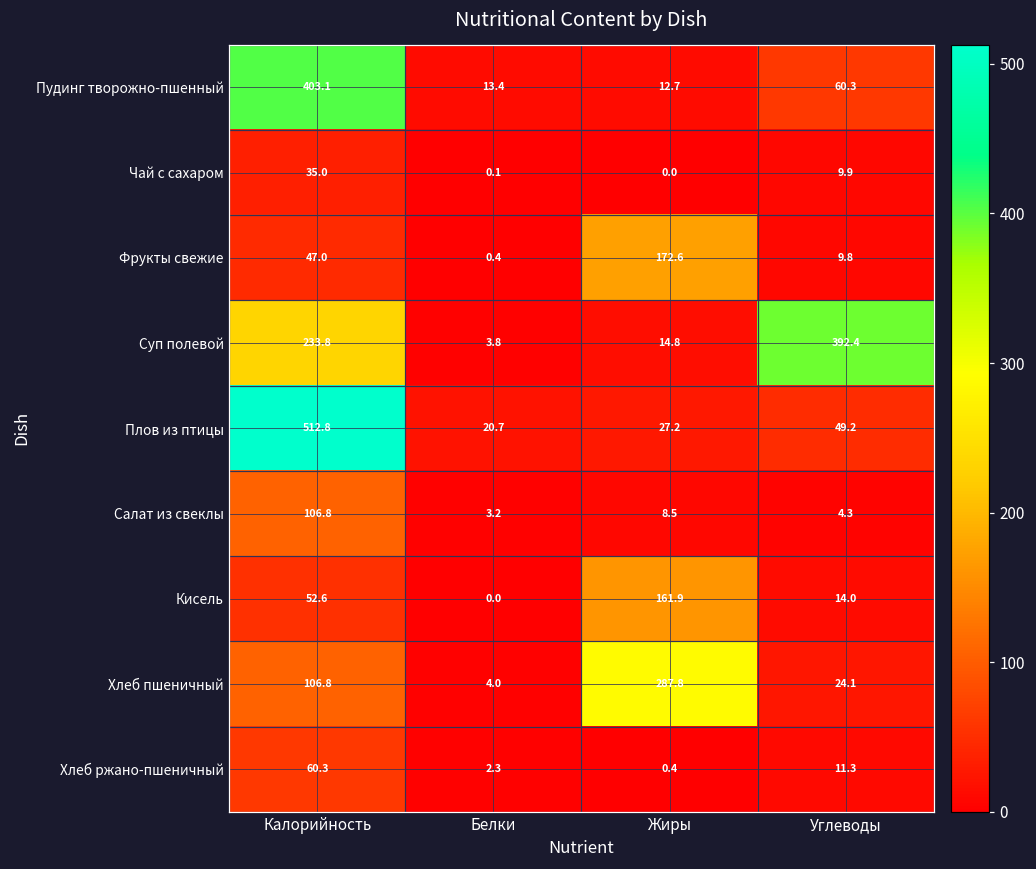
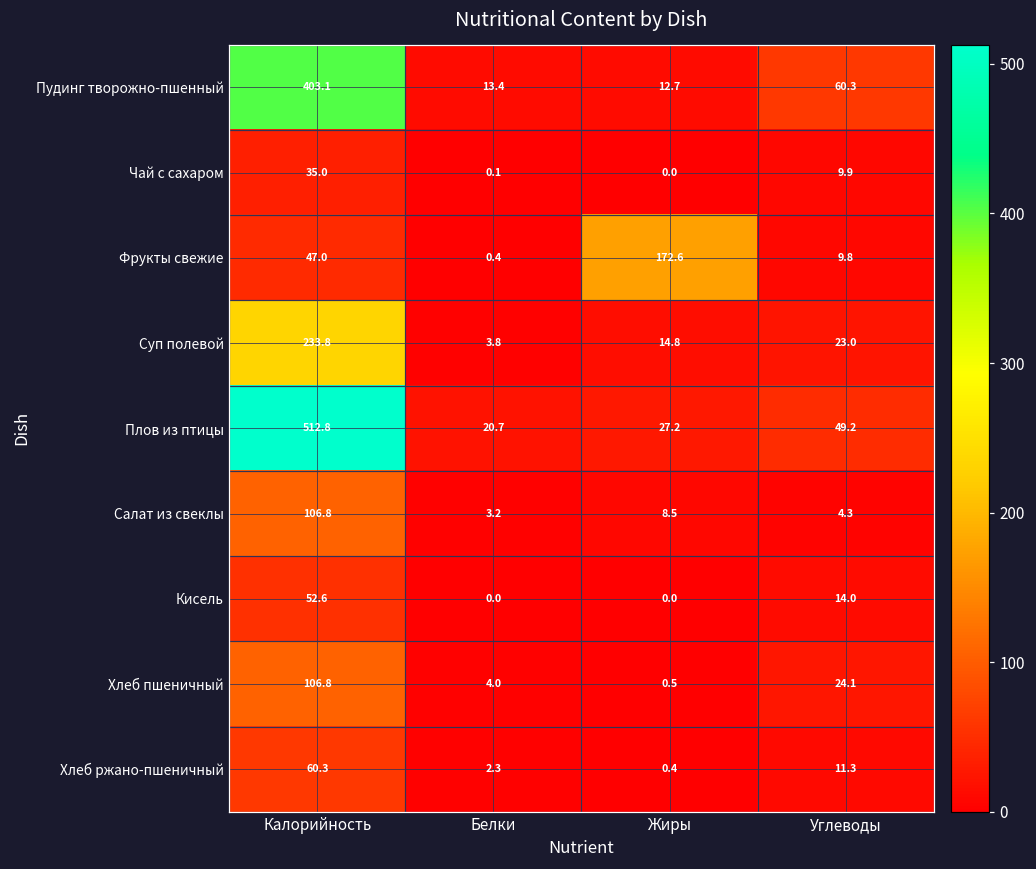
  {
    "Пудинг творожно-пшенный": {
      "Калорийность": 403.1,
      "Белки": 13.4,
      "Жиры": 12.7,
      "Углеводы": 60.3
    },
    "Чай с сахаром": {
      "Калорийность": 35.0,
      "Белки": 0.1,
      "Жиры": 0.0,
      "Углеводы": 9.9
    },
    "Фрукты свежие": {
      "Калорийность": 47.0,
      "Белки": 0.4,
      "Жиры": 172.6,
      "Углеводы": 9.8
    },
    "Суп полевой": {
      "Калорийность": 233.8,
      "Белки": 3.8,
      "Жиры": 14.8,
-     "Углеводы": 392.4
+     "Углеводы": 23.0
    },
    "Плов из птицы": {
      "Калорийность": 512.8,
      "Белки": 20.7,
      "Жиры": 27.2,
      "Углеводы": 49.2
    },
    "Салат из свеклы": {
      "Калорийность": 106.8,
      "Белки": 3.2,
      "Жиры": 8.5,
      "Углеводы": 4.3
    },
    "Кисель": {
      "Калорийность": 52.6,
      "Белки": 0.0,
-     "Жиры": 161.9,
+     "Жиры": 0.0,
      "Углеводы": 14.0
    },
    "Хлеб пшеничный": {
      "Калорийность": 106.8,
      "Белки": 4.0,
-     "Жиры": 287.8,
+     "Жиры": 0.5,
      "Углеводы": 24.1
    },
    "Хлеб ржано-пшеничный": {
      "Калорийность": 60.3,
      "Белки": 2.3,
      "Жиры": 0.4,
      "Углеводы": 11.3
    }
  }
